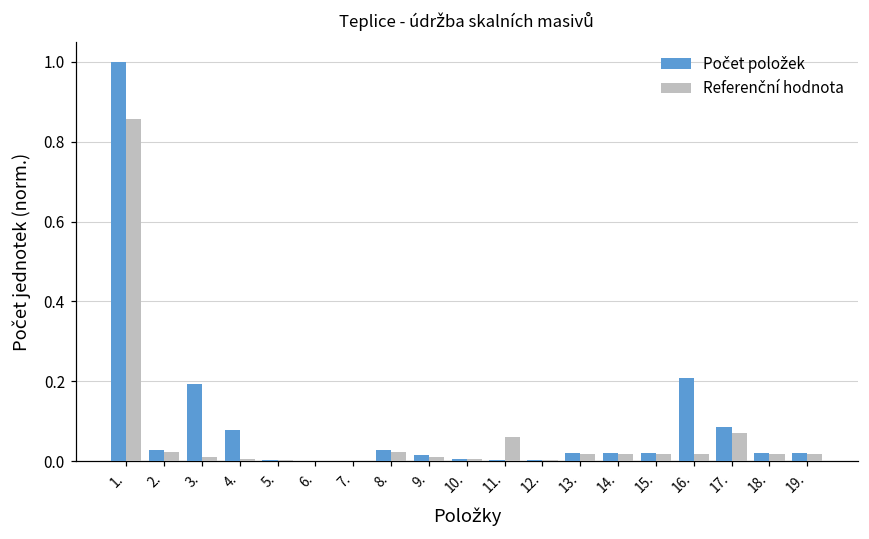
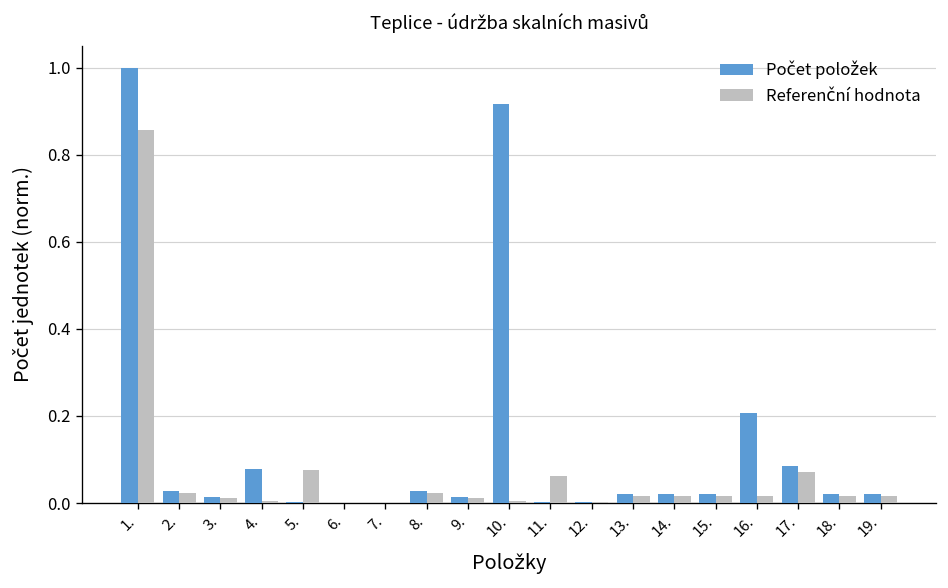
  {
    "Počet položek": {
      "1.": 1.00,
      "2.": 0.03,
-     "3.": 0.19,
+     "3.": 0.01,
      "4.": 0.08,
      "8.": 0.03,
      "9.": 0.01,
-     "10.": 0.01,
+     "10.": 0.92,
      "13.": 0.02,
      "14.": 0.02,
      "15.": 0.02,
      "16.": 0.21,
      "17.": 0.09,
      "18.": 0.02,
      "19.": 0.02
    },
    "Referenční hodnota": {
      "1.": 0.86,
      "2.": 0.02,
      "3.": 0.01,
-     "5.": 0.00,
+     "5.": 0.08,
      "8.": 0.02,
      "9.": 0.01,
      "11.": 0.06,
      "13.": 0.02,
      "14.": 0.02,
      "15.": 0.02,
      "16.": 0.02,
      "17.": 0.07,
      "18.": 0.02,
      "19.": 0.02
    }
  }
